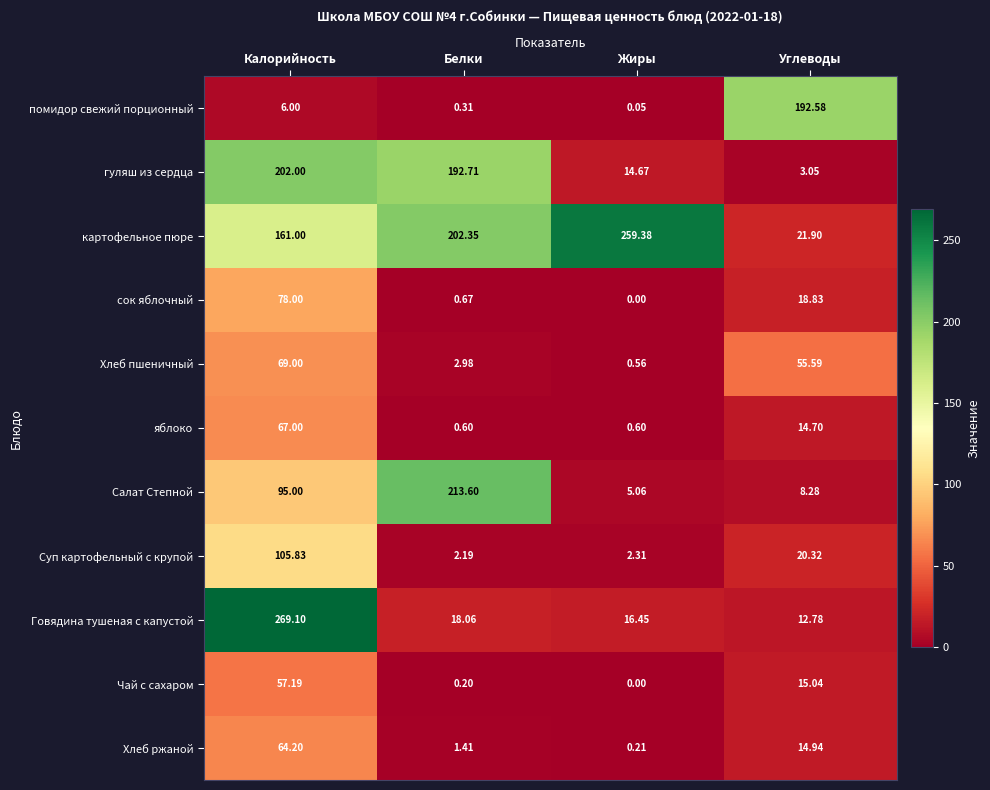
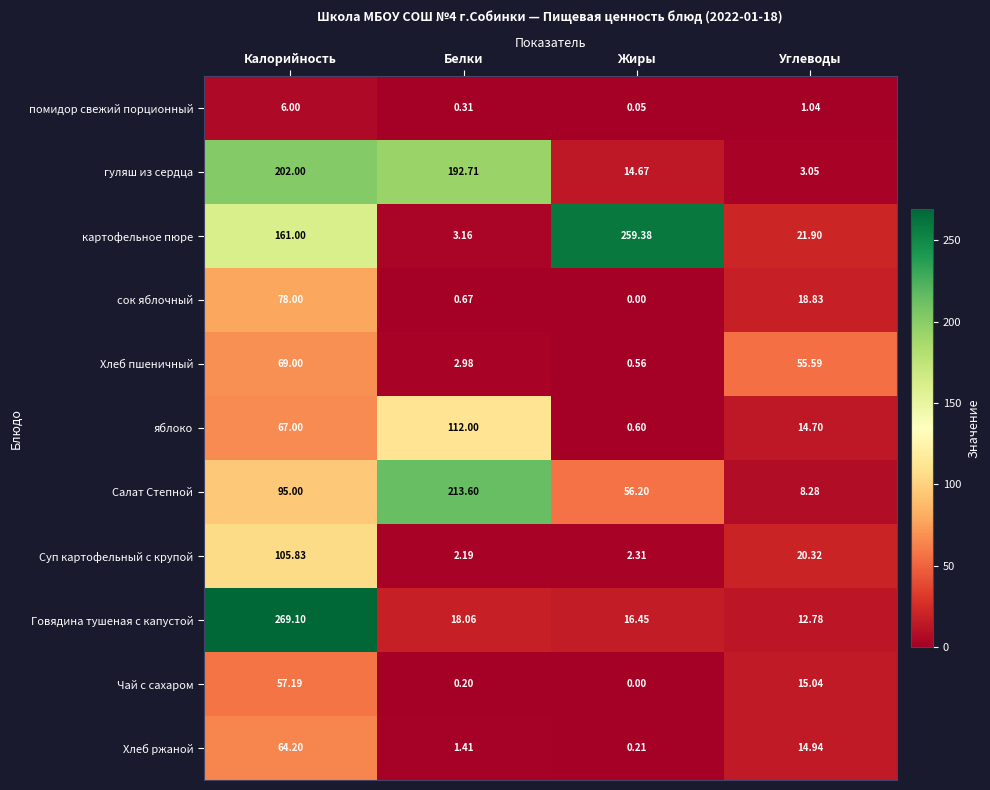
  {
    "помидор свежий порционный": {
      "Калорийность": 6.00,
      "Белки": 0.31,
      "Жиры": 0.05,
-     "Углеводы": 192.58
+     "Углеводы": 1.04
    },
    "гуляш из сердца": {
      "Калорийность": 202.00,
      "Белки": 192.71,
      "Жиры": 14.67,
      "Углеводы": 3.05
    },
    "картофельное пюре": {
      "Калорийность": 161.00,
-     "Белки": 202.35,
+     "Белки": 3.16,
      "Жиры": 259.38,
      "Углеводы": 21.90
    },
    "сок яблочный": {
      "Калорийность": 78.00,
      "Белки": 0.67,
      "Жиры": 0.00,
      "Углеводы": 18.83
    },
    "Хлеб пшеничный": {
      "Калорийность": 69.00,
      "Белки": 2.98,
      "Жиры": 0.56,
      "Углеводы": 55.59
    },
    "яблоко": {
      "Калорийность": 67.00,
-     "Белки": 0.60,
+     "Белки": 112.00,
      "Жиры": 0.60,
      "Углеводы": 14.70
    },
    "Салат Степной": {
      "Калорийность": 95.00,
      "Белки": 213.60,
-     "Жиры": 5.06,
+     "Жиры": 56.20,
      "Углеводы": 8.28
    },
    "Суп картофельный с крупой": {
      "Калорийность": 105.83,
      "Белки": 2.19,
      "Жиры": 2.31,
      "Углеводы": 20.32
    },
    "Говядина тушеная с капустой": {
      "Калорийность": 269.10,
      "Белки": 18.06,
      "Жиры": 16.45,
      "Углеводы": 12.78
    },
    "Чай с сахаром": {
      "Калорийность": 57.19,
      "Белки": 0.20,
      "Жиры": 0.00,
      "Углеводы": 15.04
    },
    "Хлеб ржаной": {
      "Калорийность": 64.20,
      "Белки": 1.41,
      "Жиры": 0.21,
      "Углеводы": 14.94
    }
  }
